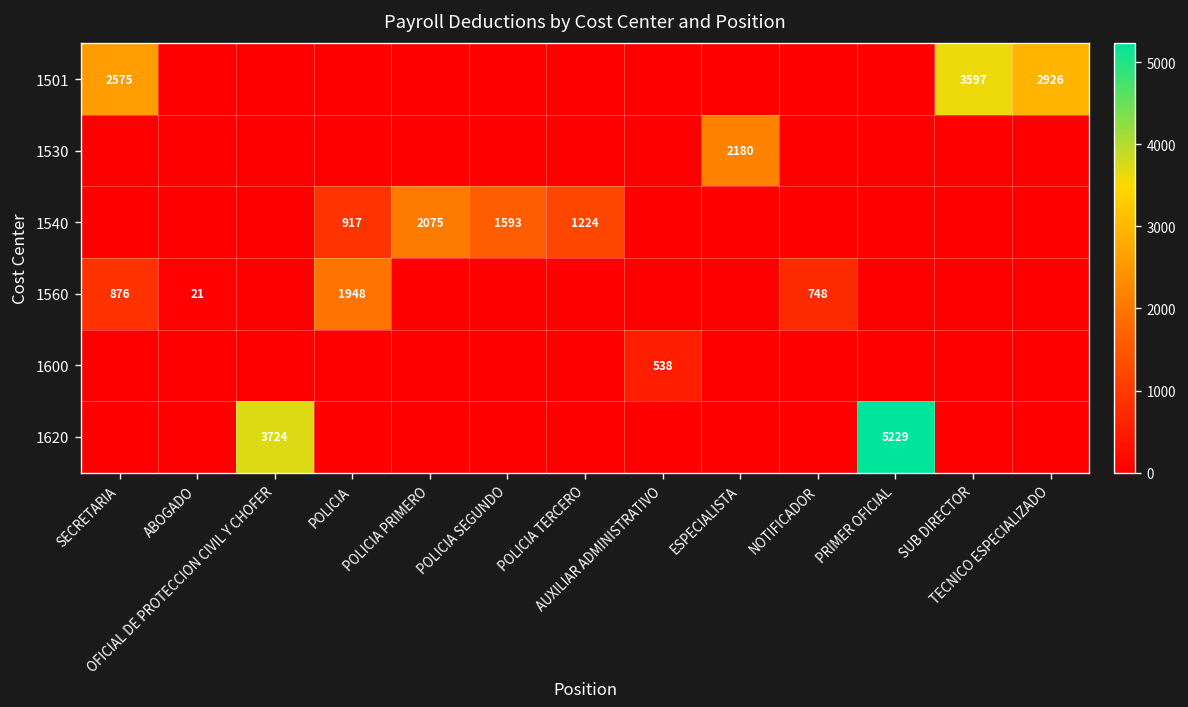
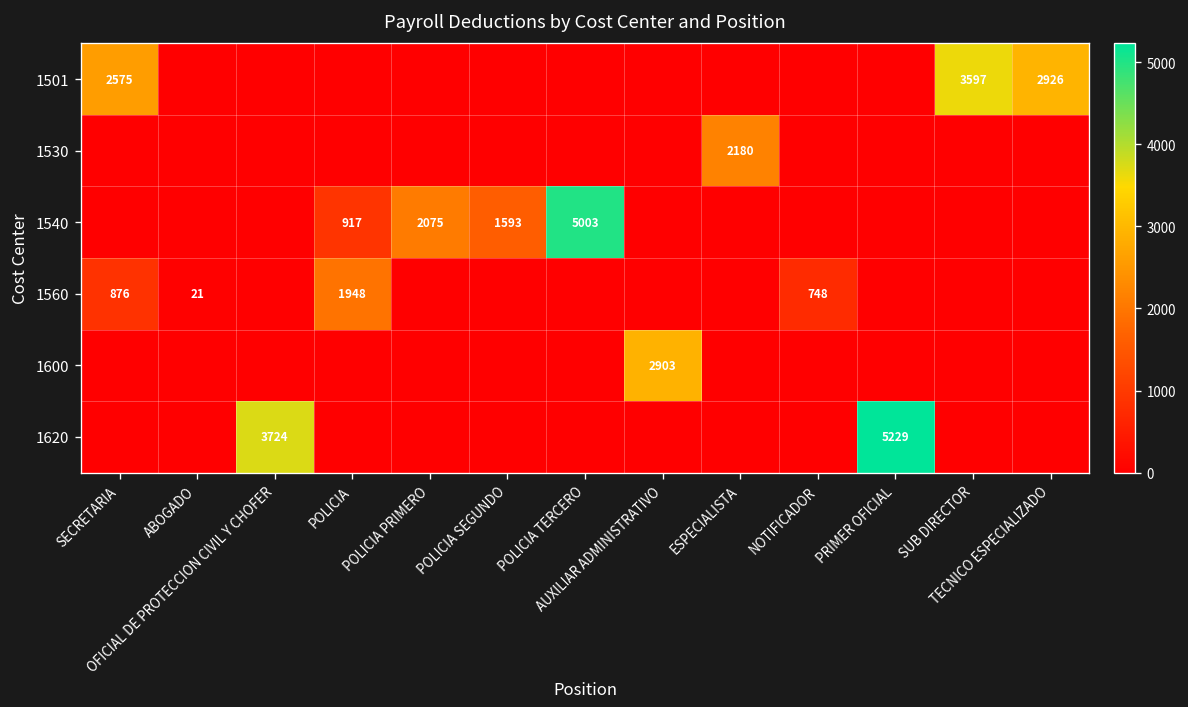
  {
    "1501": {
      "SECRETARIA": 2575,
      "SUB DIRECTOR": 3597,
      "TECNICO ESPECIALIZADO": 2926
    },
    "1530": {
      "ESPECIALISTA": 2180
    },
    "1540": {
      "POLICIA": 917,
      "POLICIA PRIMERO": 2075,
      "POLICIA SEGUNDO": 1593,
-     "POLICIA TERCERO": 1224
+     "POLICIA TERCERO": 5003
    },
    "1560": {
      "SECRETARIA": 876,
      "ABOGADO": 21,
      "POLICIA": 1948,
      "NOTIFICADOR": 748
    },
    "1600": {
-     "AUXILIAR ADMINISTRATIVO": 538
+     "AUXILIAR ADMINISTRATIVO": 2903
    },
    "1620": {
      "OFICIAL DE PROTECCION CIVIL Y CHOFER": 3724,
      "PRIMER OFICIAL": 5229
    }
  }
